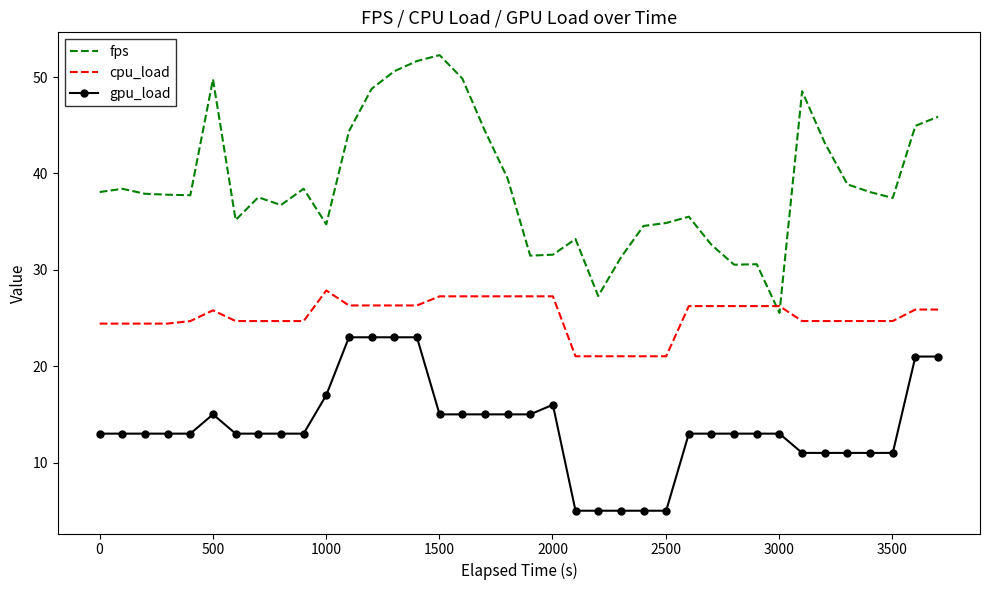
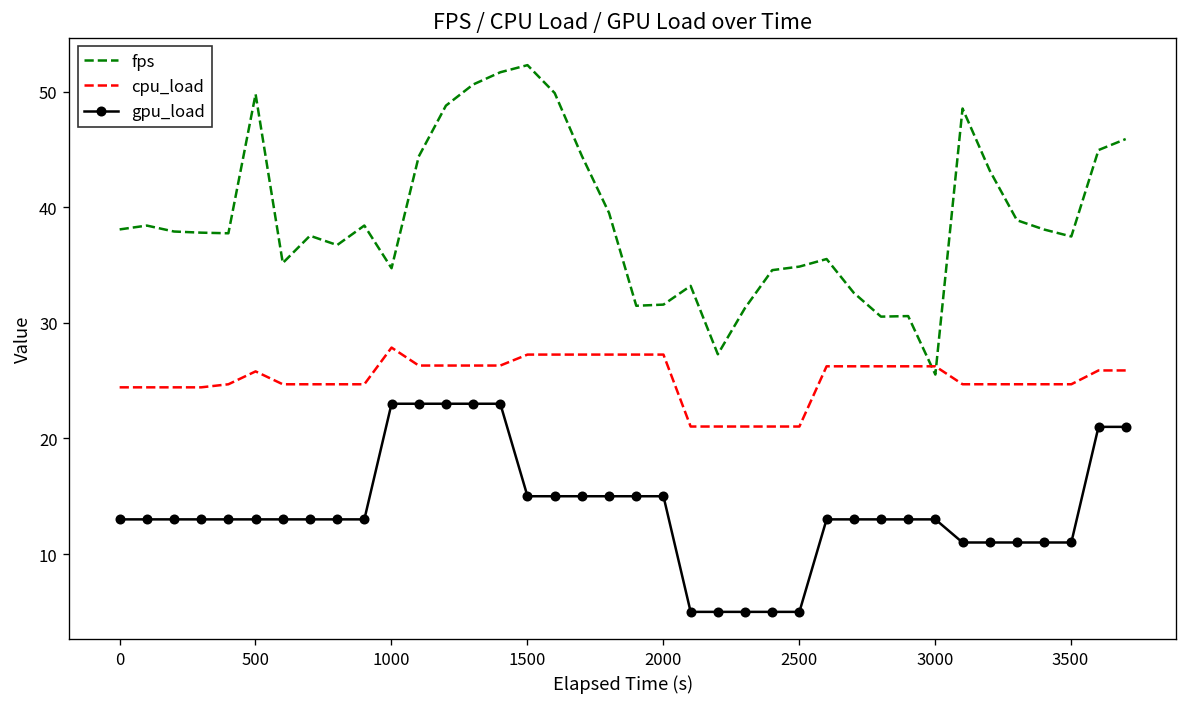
  {
    "fps": {
      "0": 38,
      "500": 50,
      "1000": 35,
      "1500": 52,
      "2000": 32
    },
    "cpu_load": {
      "0": 24,
      "500": 26,
      "1000": 28,
      "1500": 27,
      "2000": 27
    },
    "gpu_load": {
      "0": 13,
-     "500": 15,
-     "1000": 17,
+     "500": 13,
+     "1000": 23,
      "1500": 15,
-     "2000": 16
+     "2000": 15
    }
  }
